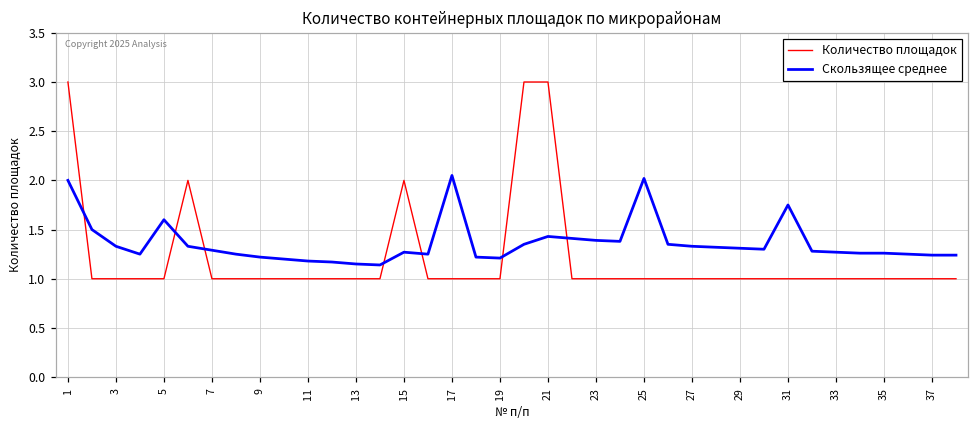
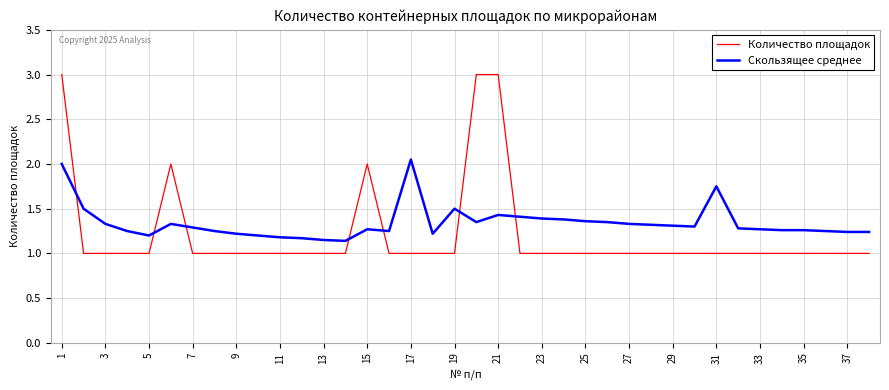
  {
    "Количество площадок": {
      "1": 3.0,
      "3": 1.0,
      "5": 1.0,
      "7": 1.0,
      "9": 1.0,
      "11": 1.0,
      "13": 1.0,
      "15": 2.0,
      "17": 1.0,
      "19": 1.0,
      "21": 3.0,
      "23": 1.0,
      "25": 1.0,
      "27": 1.0,
      "29": 1.0,
      "31": 1.0,
      "33": 1.0,
      "35": 1.0,
      "37": 1.0
    },
    "Скользящее среднее": {
      "1": 2.0,
      "3": 1.3,
-     "5": 1.6,
+     "5": 1.2,
      "7": 1.3,
      "9": 1.2,
      "11": 1.2,
      "13": 1.2,
      "15": 1.3,
      "17": 2.1,
-     "19": 1.2,
+     "19": 1.5,
      "21": 1.4,
      "23": 1.4,
-     "25": 2.0,
+     "25": 1.4,
      "27": 1.3,
      "29": 1.3,
      "31": 1.8,
      "33": 1.3,
      "35": 1.3,
      "37": 1.2
    }
  }
